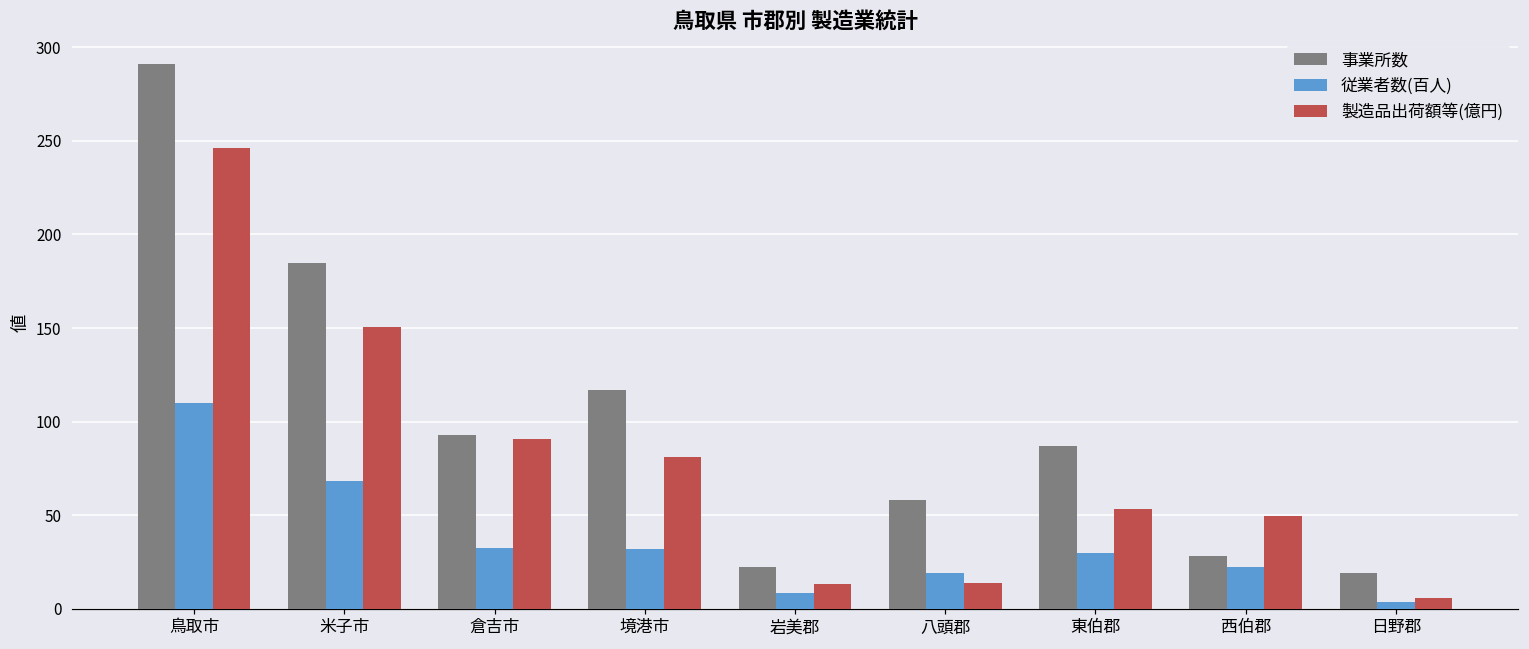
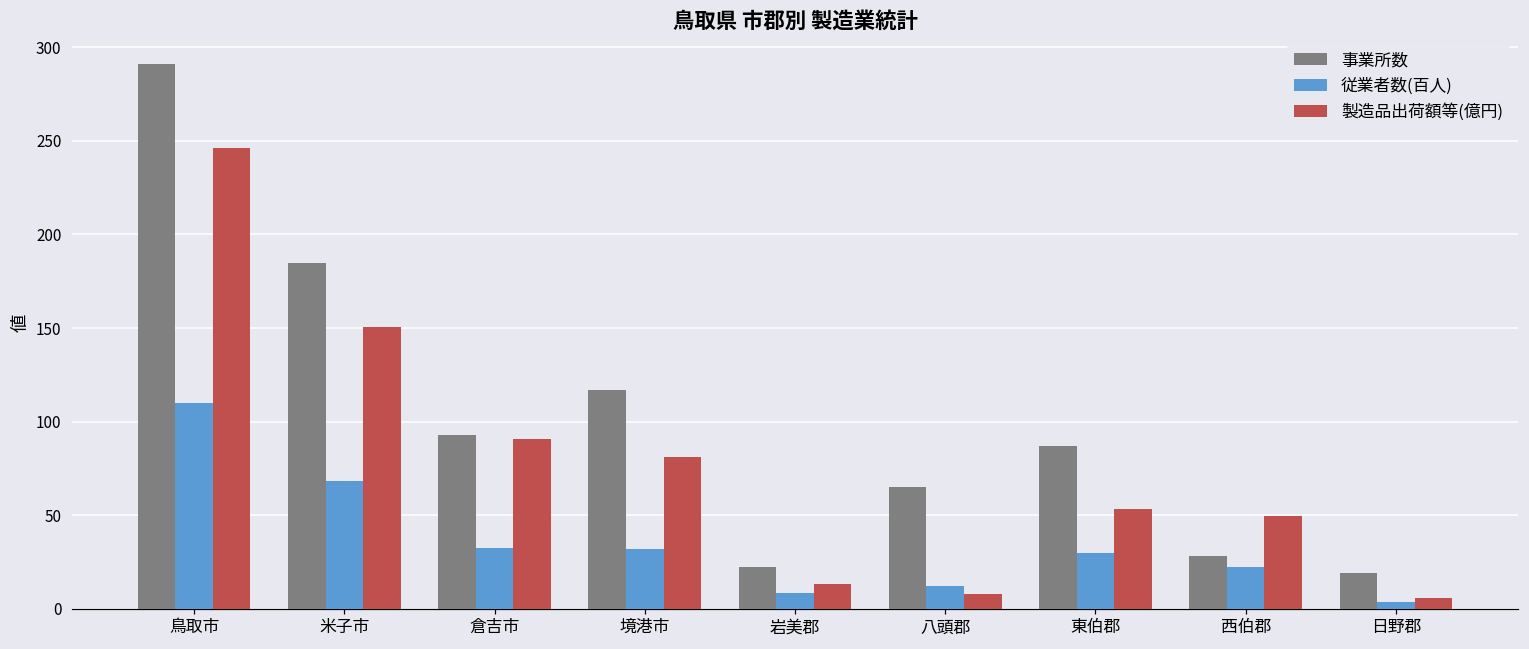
  {
    "事業所数": {
      "鳥取市": 291,
      "米子市": 185,
      "倉吉市": 93,
      "境港市": 117,
      "岩美郡": 22,
-     "八頭郡": 58,
+     "八頭郡": 65,
      "東伯郡": 87,
      "西伯郡": 28,
      "日野郡": 19
    },
    "従業者数(百人)": {
      "鳥取市": 110,
      "米子市": 68,
      "倉吉市": 33,
      "境港市": 32,
      "岩美郡": 9,
-     "八頭郡": 19,
+     "八頭郡": 12,
      "東伯郡": 30,
      "西伯郡": 22,
      "日野郡": 4
    },
    "製造品出荷額等(億円)": {
      "鳥取市": 247,
      "米子市": 151,
      "倉吉市": 91,
      "境港市": 81,
      "岩美郡": 13,
-     "八頭郡": 14,
+     "八頭郡": 8,
      "東伯郡": 53,
      "西伯郡": 50,
      "日野郡": 6
    }
  }
